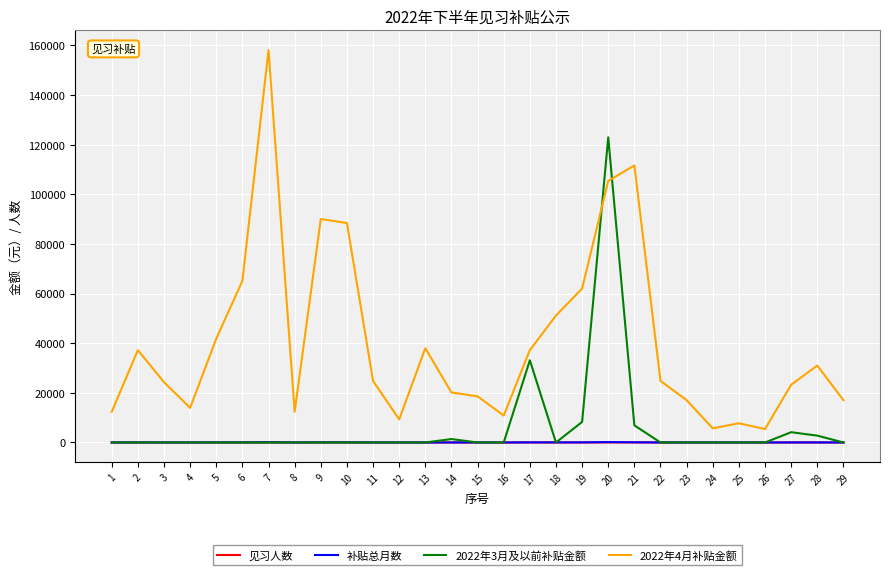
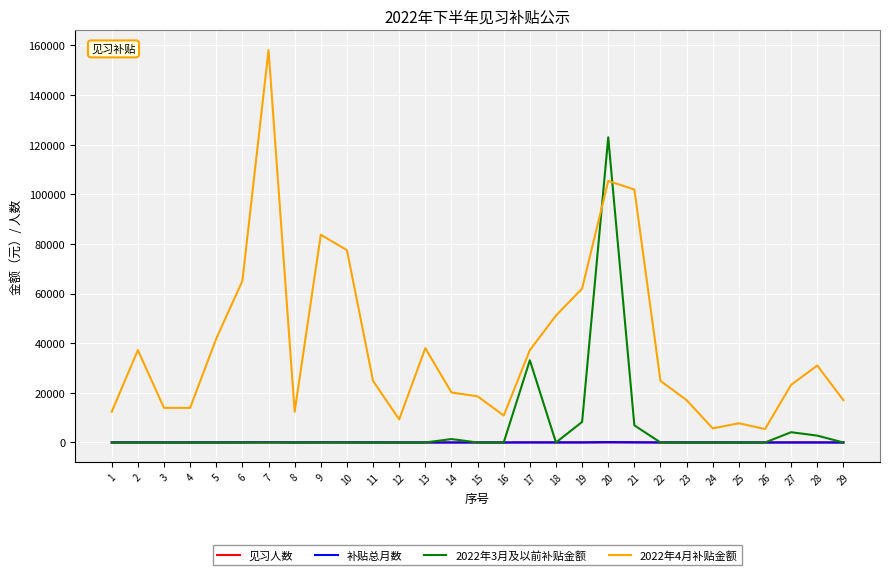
  {
    "补贴总月数": {
      "14": 0,
      "17": 0,
      "19": 0,
      "20": 0,
      "21": 0,
      "27": 0,
      "28": 0
    },
    "2022年3月及以前补贴金额": {
      "14": 1000,
      "17": 33000,
      "19": 8000,
      "20": 123000,
      "21": 7000,
      "27": 4000,
      "28": 3000
    },
    "2022年4月补贴金额": {
      "1": 12000,
      "2": 37000,
-     "3": 24000,
+     "3": 14000,
      "4": 14000,
      "5": 42000,
      "6": 65000,
      "7": 158000,
      "8": 12000,
-     "9": 90000,
-     "10": 88000,
+     "9": 84000,
+     "10": 78000,
      "11": 25000,
      "12": 9000,
      "13": 38000,
      "14": 20000,
      "15": 19000,
      "16": 11000,
      "17": 37000,
      "18": 51000,
      "19": 62000,
      "20": 105000,
-     "21": 112000,
+     "21": 102000,
      "22": 25000,
      "23": 17000,
      "24": 6000,
      "25": 8000,
      "26": 5000,
      "27": 23000,
      "28": 31000,
      "29": 17000
    }
  }
